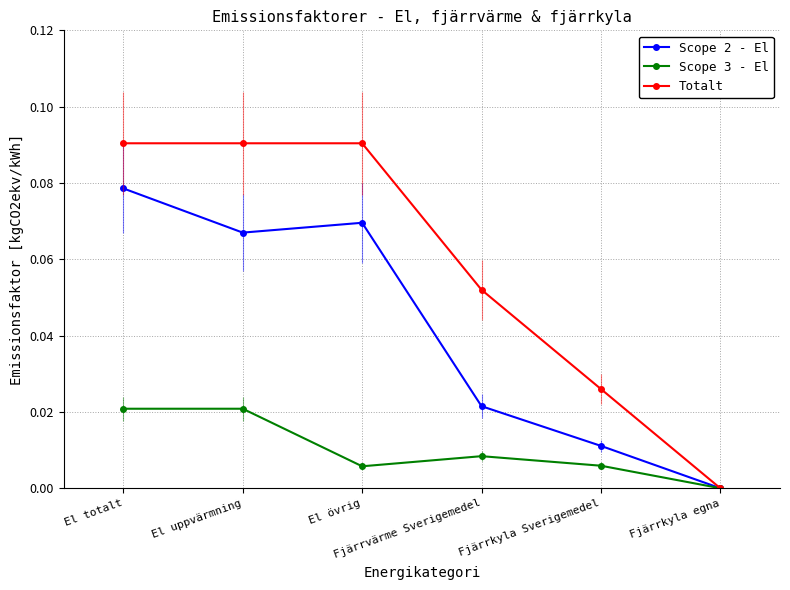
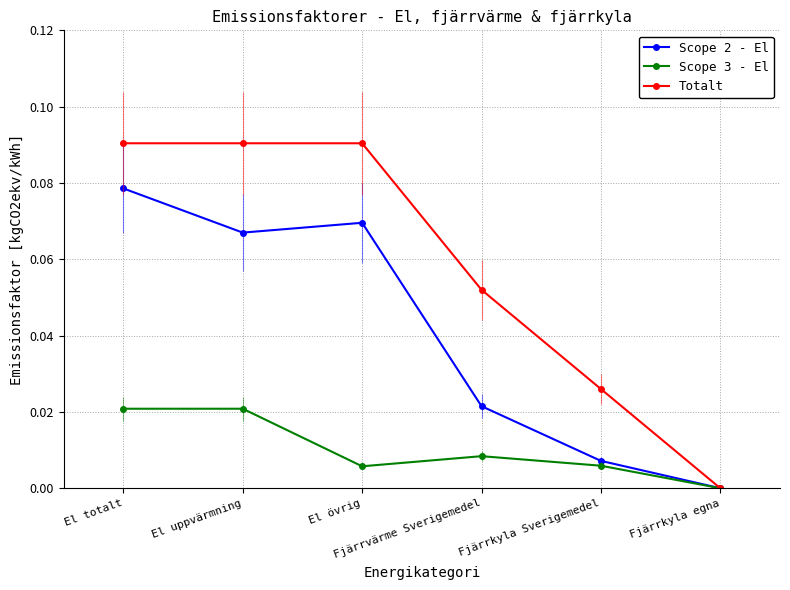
  {
    "Scope 2 - El": {
      "El totalt": 0.079,
      "El uppvärmning": 0.067,
      "El övrig": 0.070,
      "Fjärrvärme Sverigemedel": 0.022,
-     "Fjärrkyla Sverigemedel": 0.011
+     "Fjärrkyla Sverigemedel": 0.007
    },
    "Scope 3 - El": {
      "El totalt": 0.021,
      "El uppvärmning": 0.021,
      "El övrig": 0.006,
      "Fjärrvärme Sverigemedel": 0.008,
      "Fjärrkyla Sverigemedel": 0.006
    },
    "Totalt": {
      "El totalt": 0.090,
      "El uppvärmning": 0.090,
      "El övrig": 0.090,
      "Fjärrvärme Sverigemedel": 0.052,
      "Fjärrkyla Sverigemedel": 0.026
    }
  }
